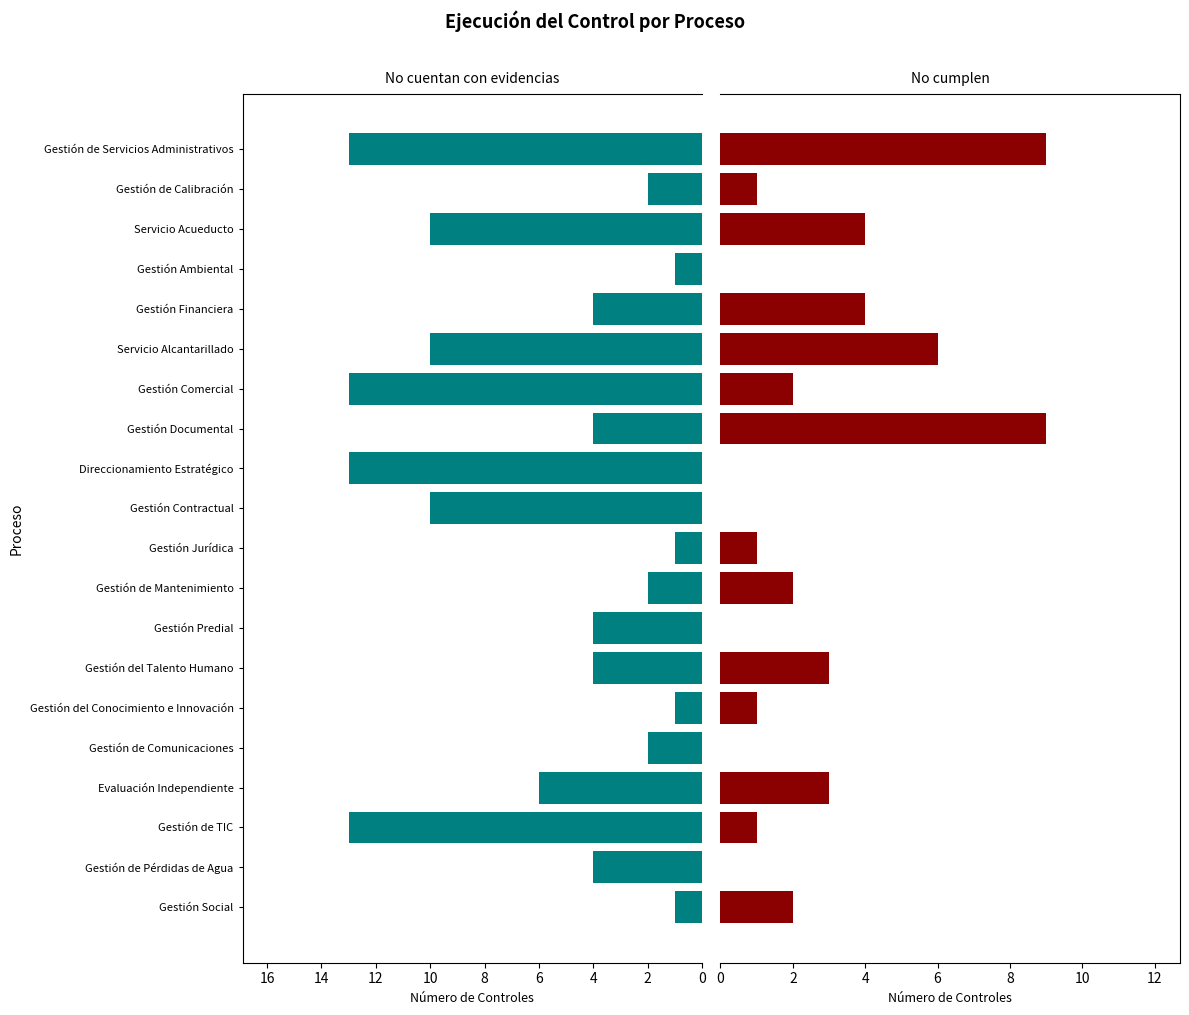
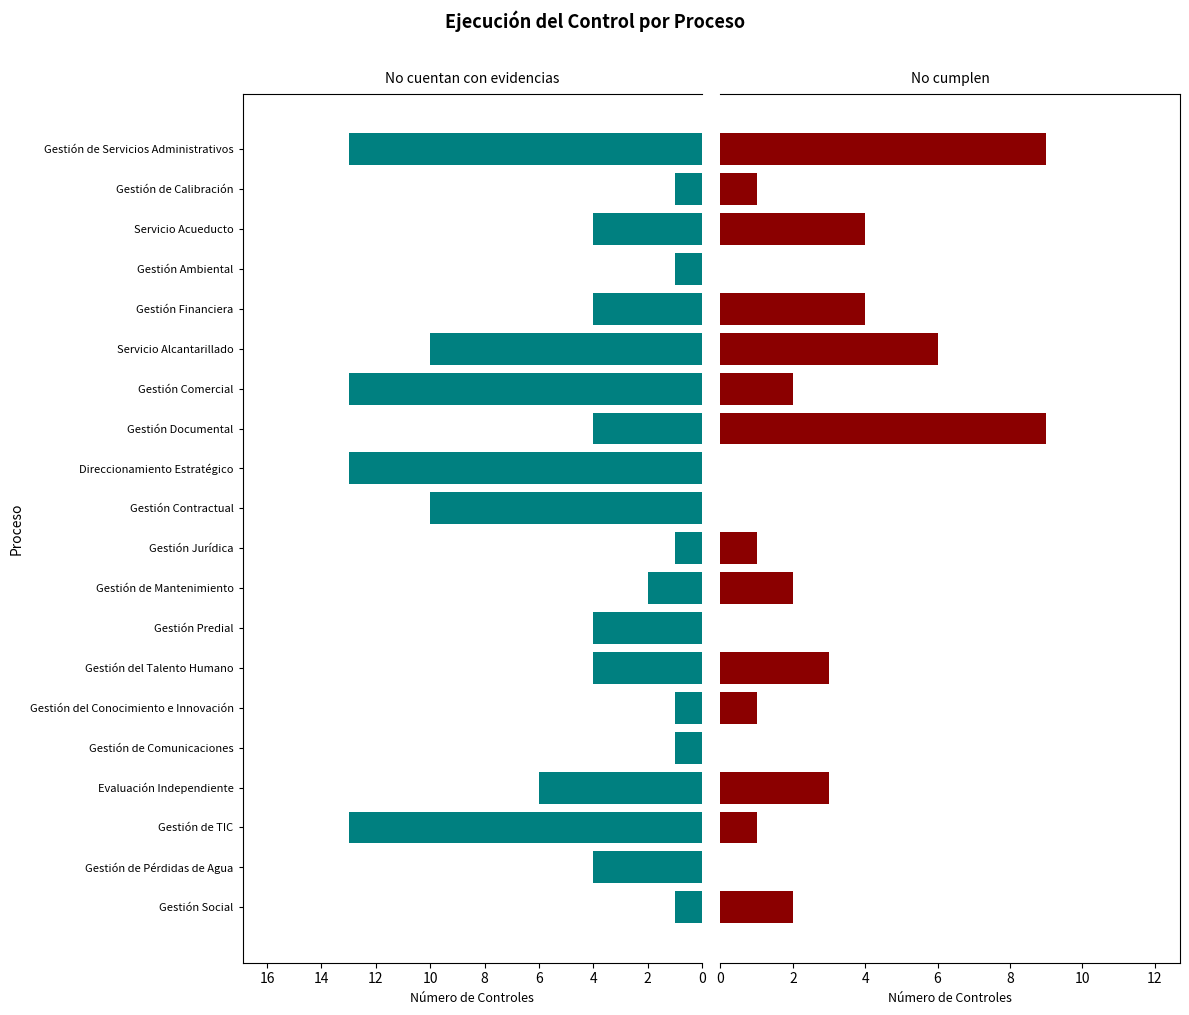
  {
    "No cuentan con evidencias": {
      "Gestión de Servicios Administrativos": 13,
-     "Gestión de Calibración": 2,
-     "Servicio Acueducto": 10,
+     "Gestión de Calibración": 1,
+     "Servicio Acueducto": 4,
      "Gestión Ambiental": 1,
      "Gestión Financiera": 4,
      "Servicio Alcantarillado": 10,
      "Gestión Comercial": 13,
      "Gestión Documental": 4,
      "Direccionamiento Estratégico": 13,
      "Gestión Contractual": 10,
      "Gestión Jurídica": 1,
      "Gestión de Mantenimiento": 2,
      "Gestión Predial": 4,
      "Gestión del Talento Humano": 4,
      "Gestión del Conocimiento e Innovación": 1,
-     "Gestión de Comunicaciones": 2,
+     "Gestión de Comunicaciones": 1,
      "Evaluación Independiente": 6,
      "Gestión de TIC": 13,
      "Gestión de Pérdidas de Agua": 4,
      "Gestión Social": 1
    }
  }
